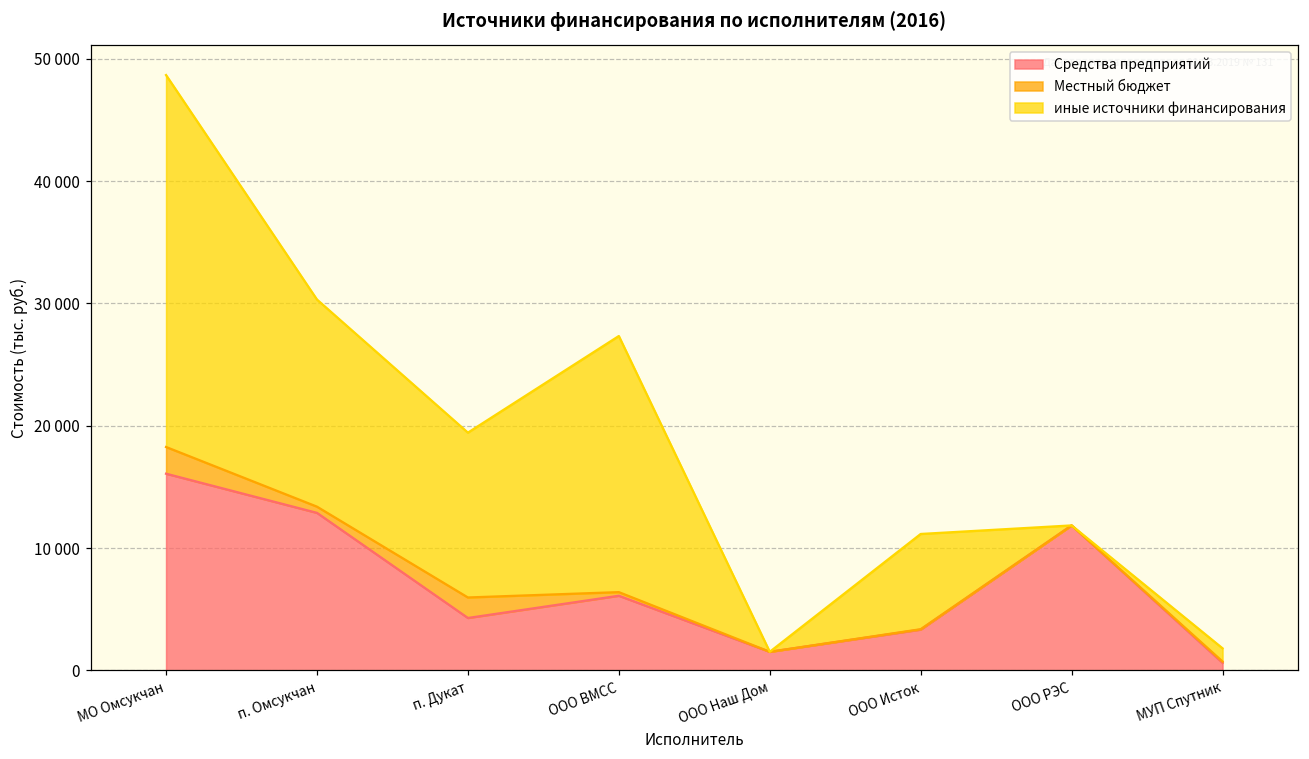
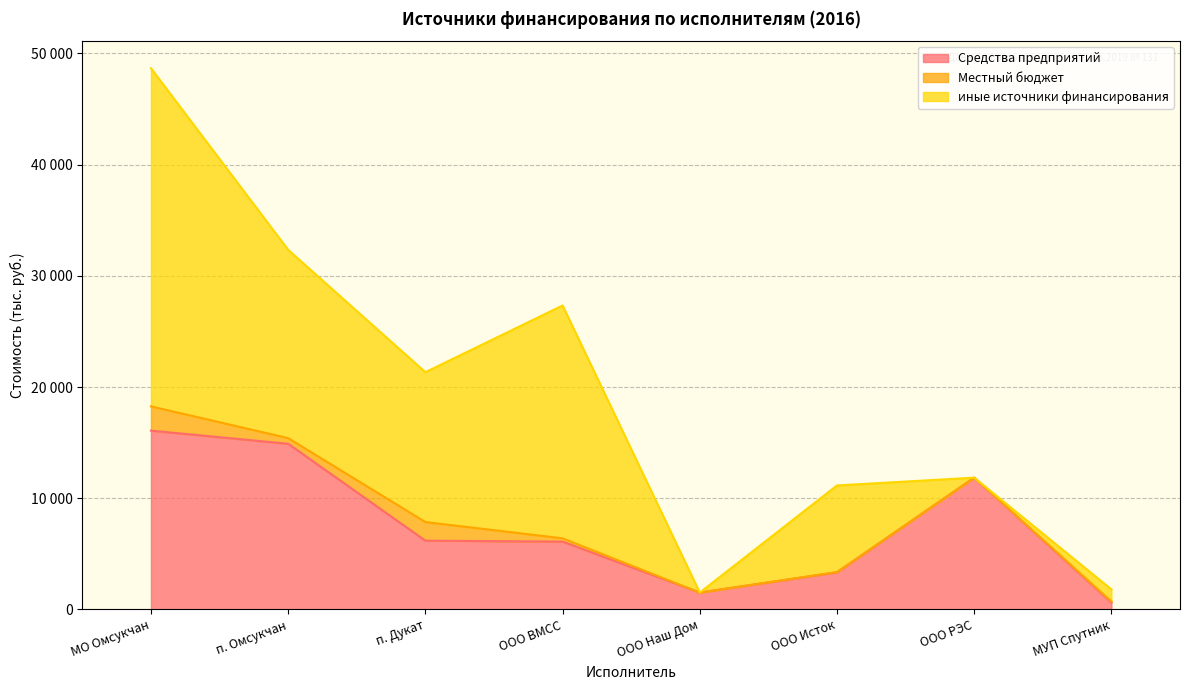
  {
    "Средства предприятий": {
      "МО Омсукчан": 16100,
-     "п. Омсукчан": 12900,
-     "п. Дукат": 4300,
+     "п. Омсукчан": 14900,
+     "п. Дукат": 6200,
      "ООО ВМСС": 6100
    }
  }
